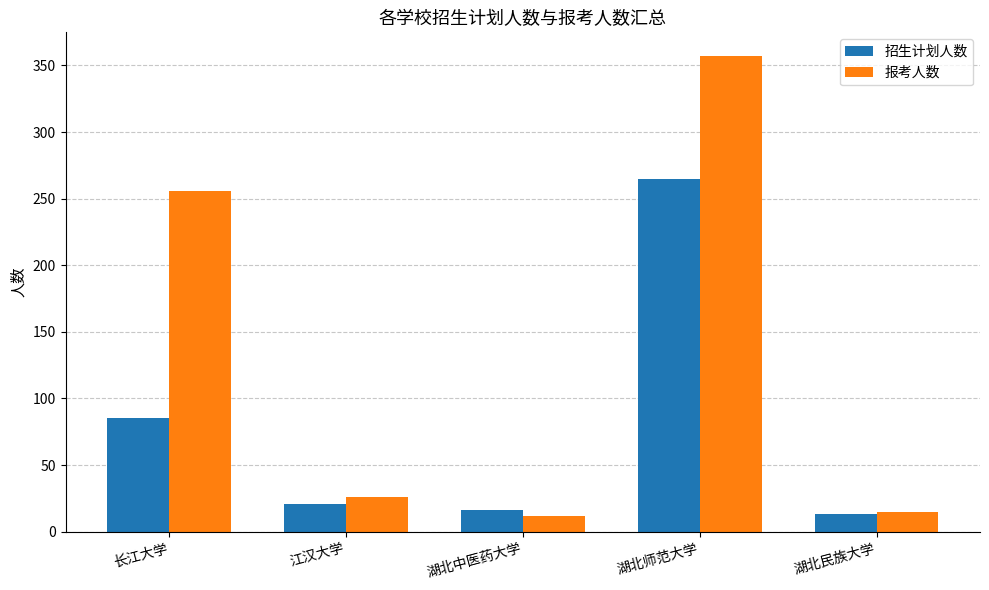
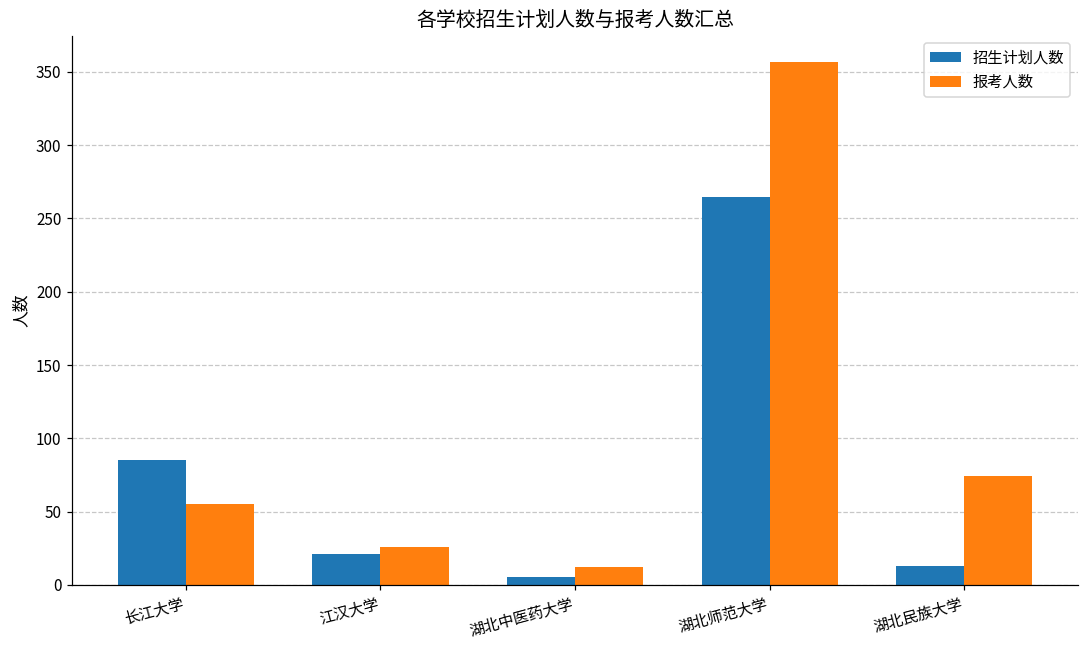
  {
    "招生计划人数": {
      "长江大学": 85,
      "江汉大学": 21,
-     "湖北中医药大学": 16,
+     "湖北中医药大学": 5,
      "湖北师范大学": 265,
      "湖北民族大学": 13
    },
    "报考人数": {
-     "长江大学": 256,
+     "长江大学": 55,
      "江汉大学": 26,
      "湖北中医药大学": 12,
      "湖北师范大学": 357,
-     "湖北民族大学": 15
+     "湖北民族大学": 74
    }
  }
